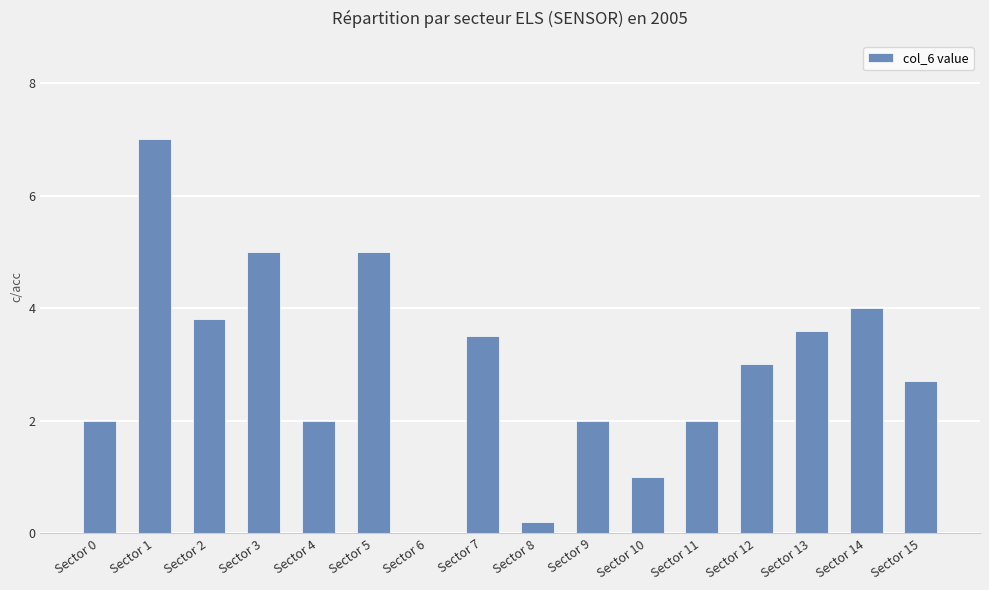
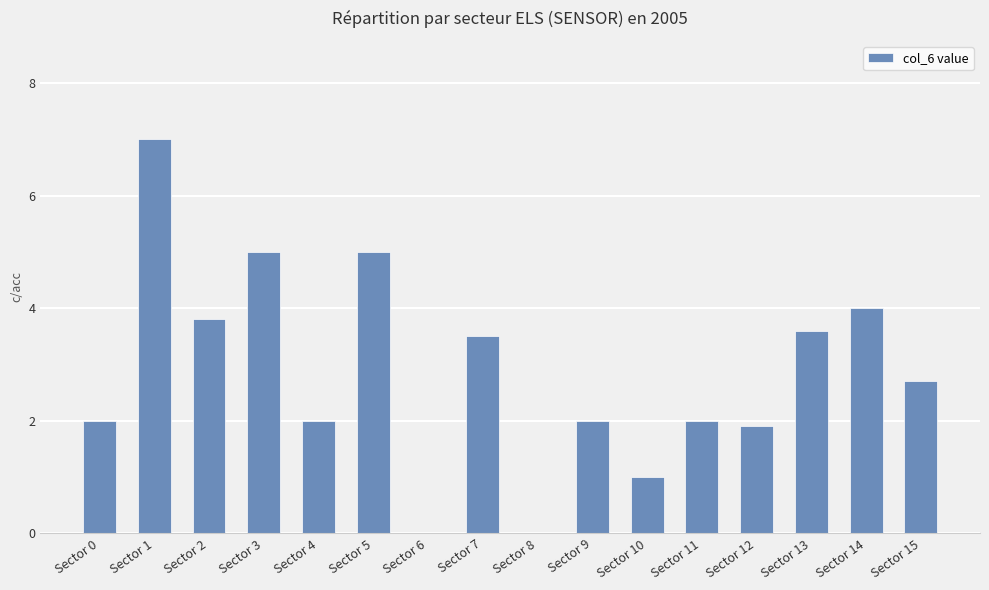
  {
    "Sector 0": 2.0,
    "Sector 1": 7.0,
    "Sector 2": 3.8,
    "Sector 3": 5.0,
    "Sector 4": 2.0,
    "Sector 5": 5.0,
    "Sector 6": 0.0,
    "Sector 7": 3.5,
-   "Sector 8": 0.2,
+   "Sector 8": 0.0,
    "Sector 9": 2.0,
    "Sector 10": 1.0,
    "Sector 11": 2.0,
-   "Sector 12": 3.0,
+   "Sector 12": 1.9,
    "Sector 13": 3.6,
    "Sector 14": 4.0,
    "Sector 15": 2.7
  }
